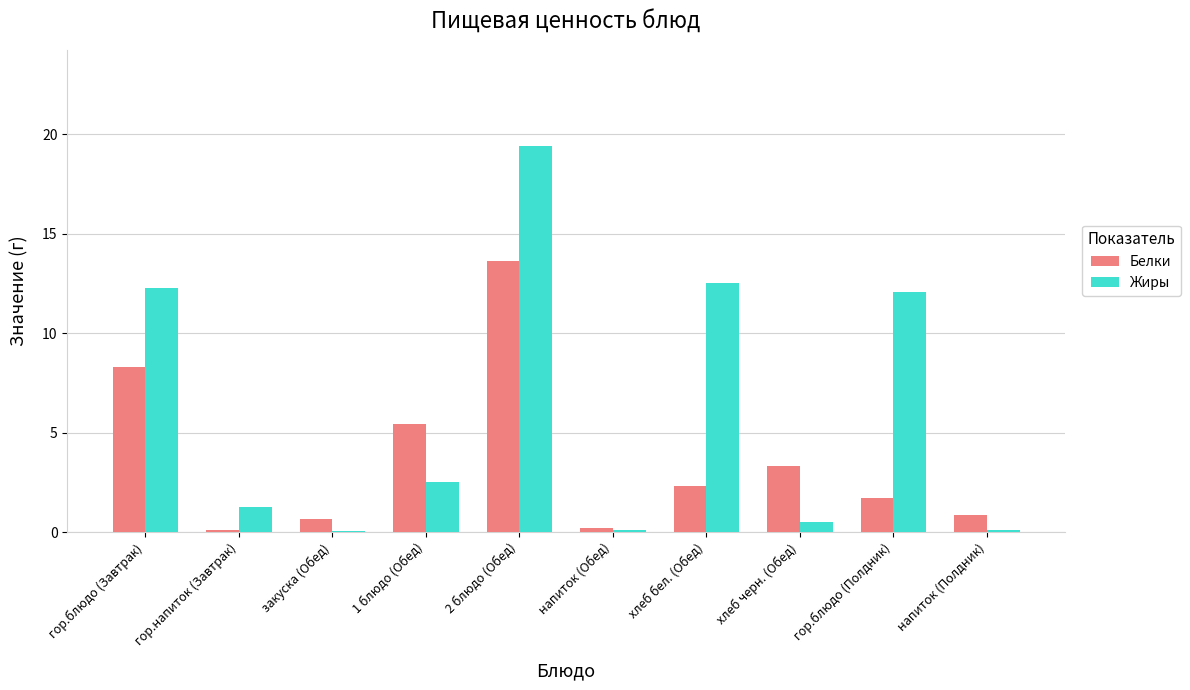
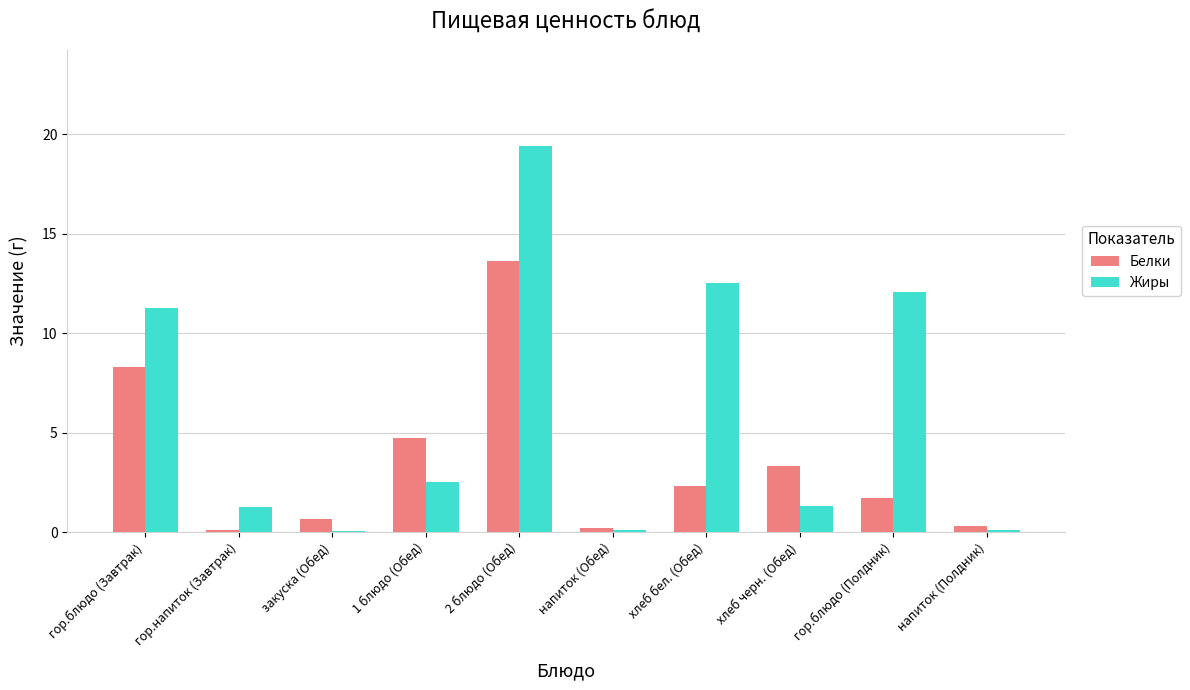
  {
    "Белки": {
      "гор.блюдо (Завтрак)": 8.3,
      "закуска (Обед)": 0.7,
-     "1 блюдо (Обед)": 5.4,
+     "1 блюдо (Обед)": 4.7,
      "2 блюдо (Обед)": 13.6,
      "напиток (Обед)": 0.2,
      "хлеб бел. (Обед)": 2.3,
      "хлеб черн. (Обед)": 3.3,
      "гор.блюдо (Полдник)": 1.7,
-     "напиток (Полдник)": 0.9
+     "напиток (Полдник)": 0.3
    },
    "Жиры": {
-     "гор.блюдо (Завтрак)": 12.3,
+     "гор.блюдо (Завтрак)": 11.3,
      "гор.напиток (Завтрак)": 1.3,
      "1 блюдо (Обед)": 2.5,
      "2 блюдо (Обед)": 19.4,
      "хлеб бел. (Обед)": 12.5,
-     "хлеб черн. (Обед)": 0.5,
+     "хлеб черн. (Обед)": 1.3,
      "гор.блюдо (Полдник)": 12.1
    }
  }
